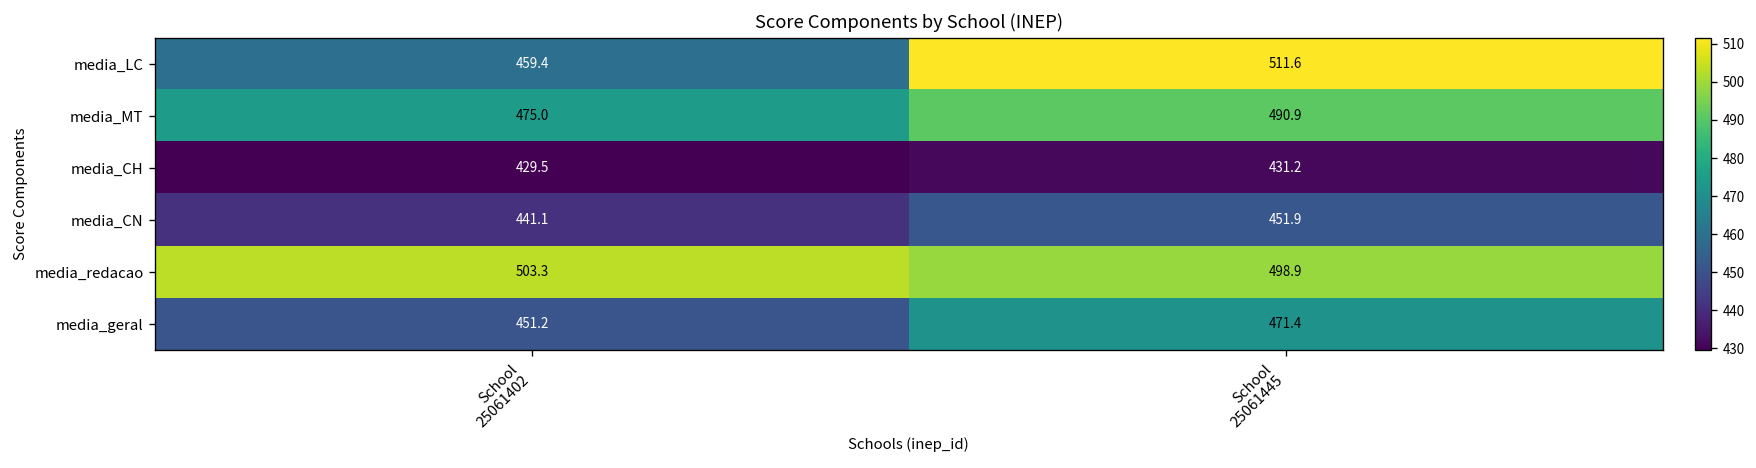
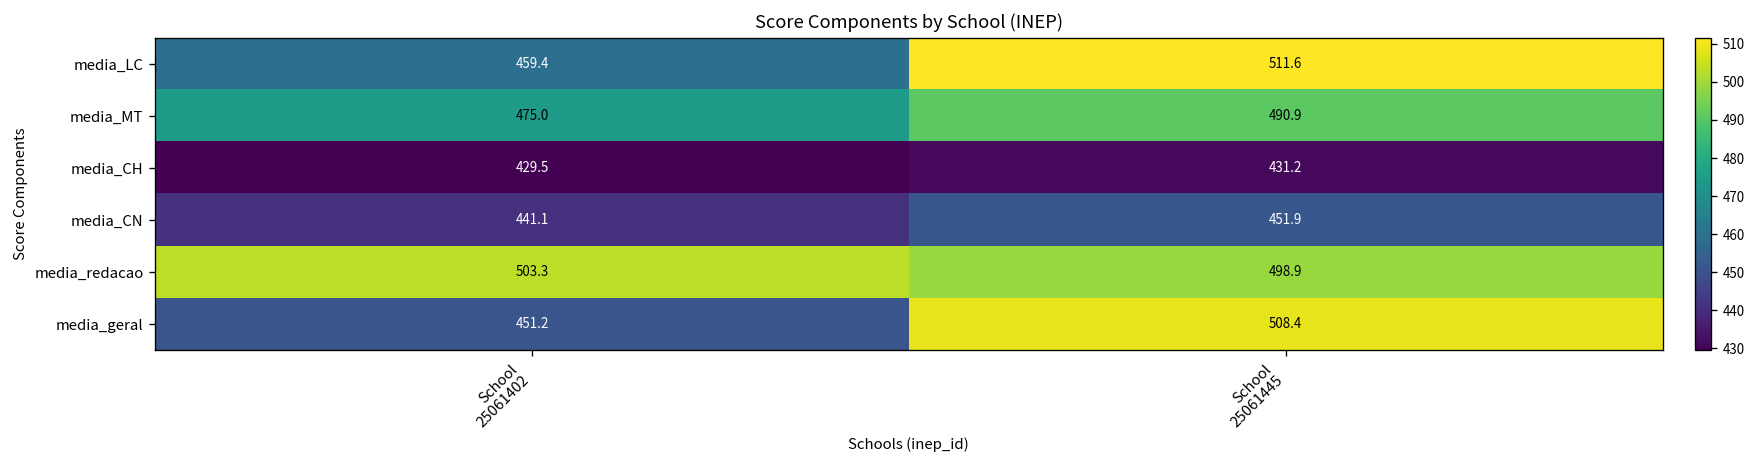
  {
    "media_LC": {
      "School 25061402": 459.4,
      "School 25061445": 511.6
    },
    "media_MT": {
      "School 25061402": 475.0,
      "School 25061445": 490.9
    },
    "media_CH": {
      "School 25061402": 429.5,
      "School 25061445": 431.2
    },
    "media_CN": {
      "School 25061402": 441.1,
      "School 25061445": 451.9
    },
    "media_redacao": {
      "School 25061402": 503.3,
      "School 25061445": 498.9
    },
    "media_geral": {
      "School 25061402": 451.2,
-     "School 25061445": 471.4
+     "School 25061445": 508.4
    }
  }
